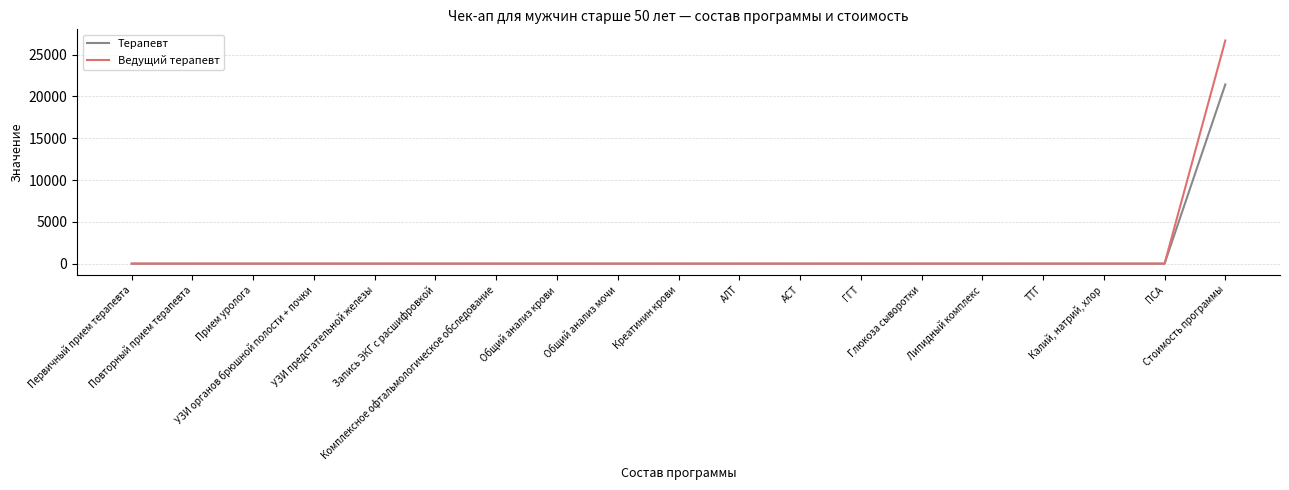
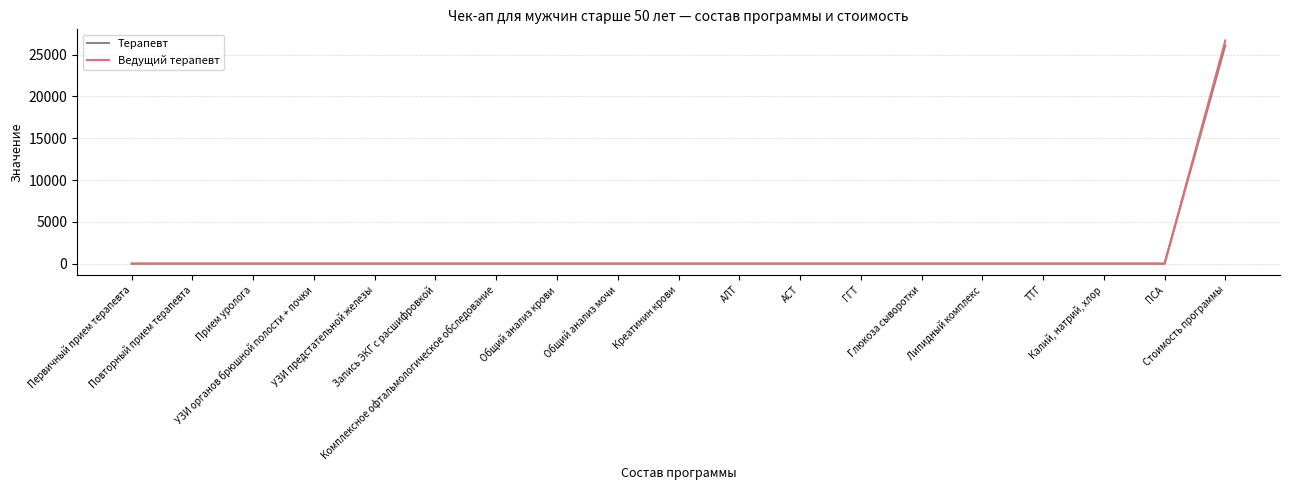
  {
    "Терапевт": {
-     "Стоимость программы": 21000
+     "Стоимость программы": 26000
    },
    "Ведущий терапевт": {
      "Стоимость программы": 27000
    }
  }
